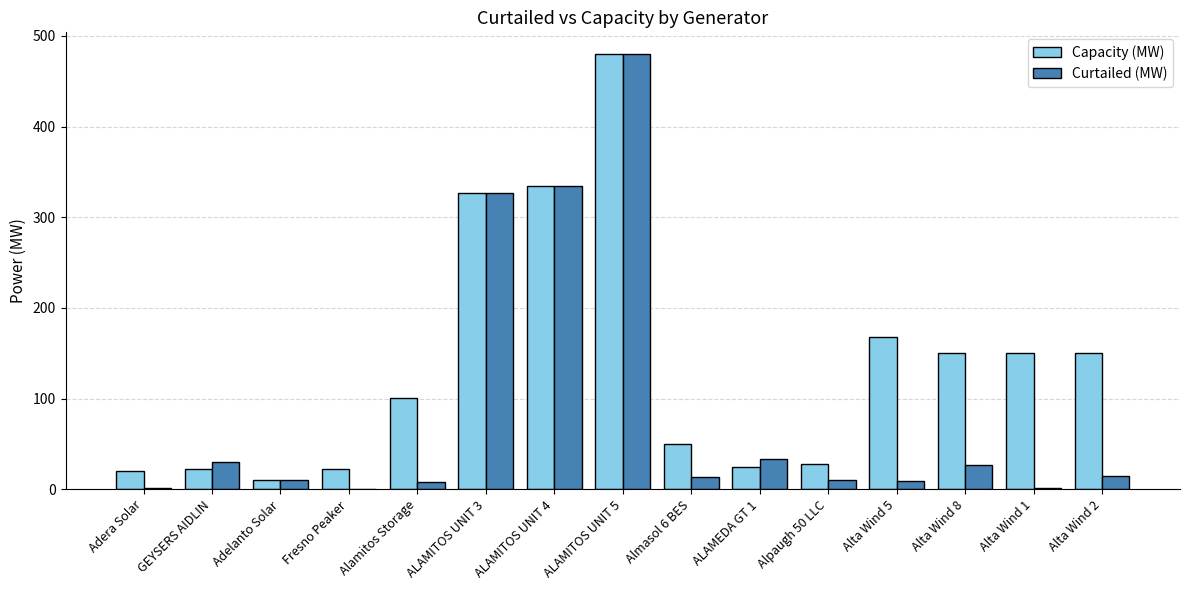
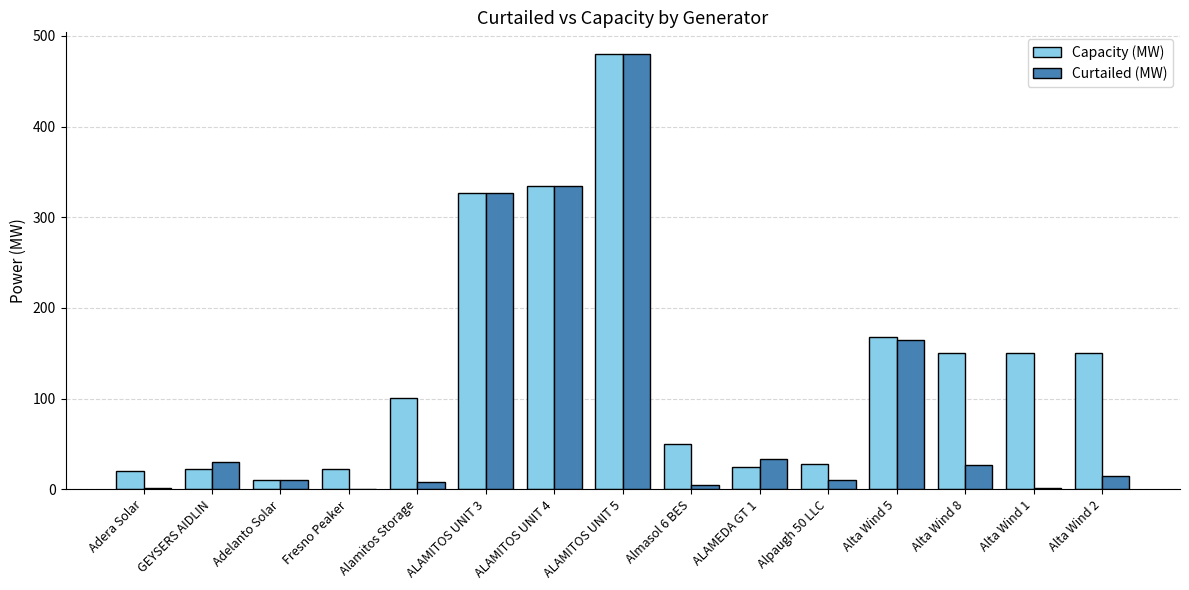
  {
    "Capacity (MW)": {
      "Adera Solar": 20,
      "GEYSERS AIDLIN": 20,
      "Adelanto Solar": 10,
      "Fresno Peaker": 20,
      "Alamitos Storage": 100,
      "ALAMITOS UNIT 3": 330,
      "ALAMITOS UNIT 4": 330,
      "ALAMITOS UNIT 5": 480,
      "Almasol 6 BES": 50,
      "ALAMEDA GT 1": 30,
      "Alpaugh 50 LLC": 30,
      "Alta Wind 5": 170,
      "Alta Wind 8": 150,
      "Alta Wind 1": 150,
      "Alta Wind 2": 150
    },
    "Curtailed (MW)": {
      "GEYSERS AIDLIN": 30,
      "Adelanto Solar": 10,
      "Alamitos Storage": 10,
      "ALAMITOS UNIT 3": 330,
      "ALAMITOS UNIT 4": 330,
      "ALAMITOS UNIT 5": 480,
-     "Almasol 6 BES": 10,
+     "Almasol 6 BES": 0,
      "ALAMEDA GT 1": 30,
      "Alpaugh 50 LLC": 10,
-     "Alta Wind 5": 10,
+     "Alta Wind 5": 170,
      "Alta Wind 8": 30,
      "Alta Wind 2": 20
    }
  }
